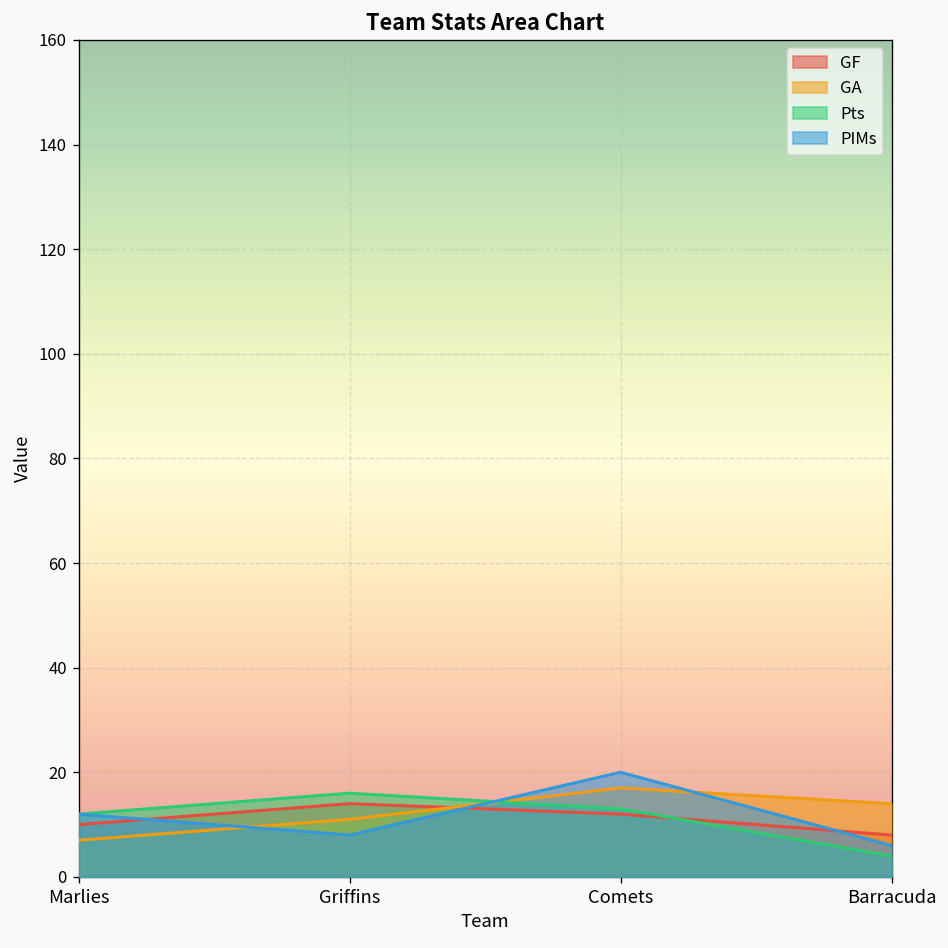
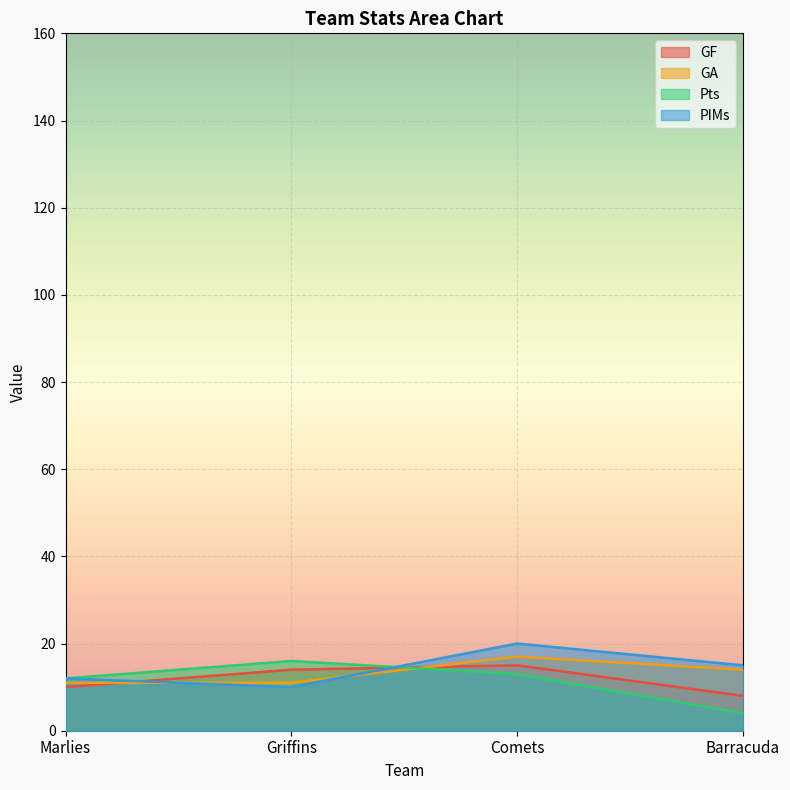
  {
    "GF": {
      "Marlies": 10,
      "Griffins": 14,
-     "Comets": 12,
+     "Comets": 15,
      "Barracuda": 8
    },
    "GA": {
-     "Marlies": 7,
+     "Marlies": 11,
      "Griffins": 11,
      "Comets": 17,
      "Barracuda": 14
    },
    "Pts": {
      "Griffins": 16,
      "Comets": 13,
      "Barracuda": 4
    },
    "PIMs": {
-     "Griffins": 8,
+     "Griffins": 10,
      "Comets": 20,
-     "Barracuda": 6
+     "Barracuda": 15
    }
  }
